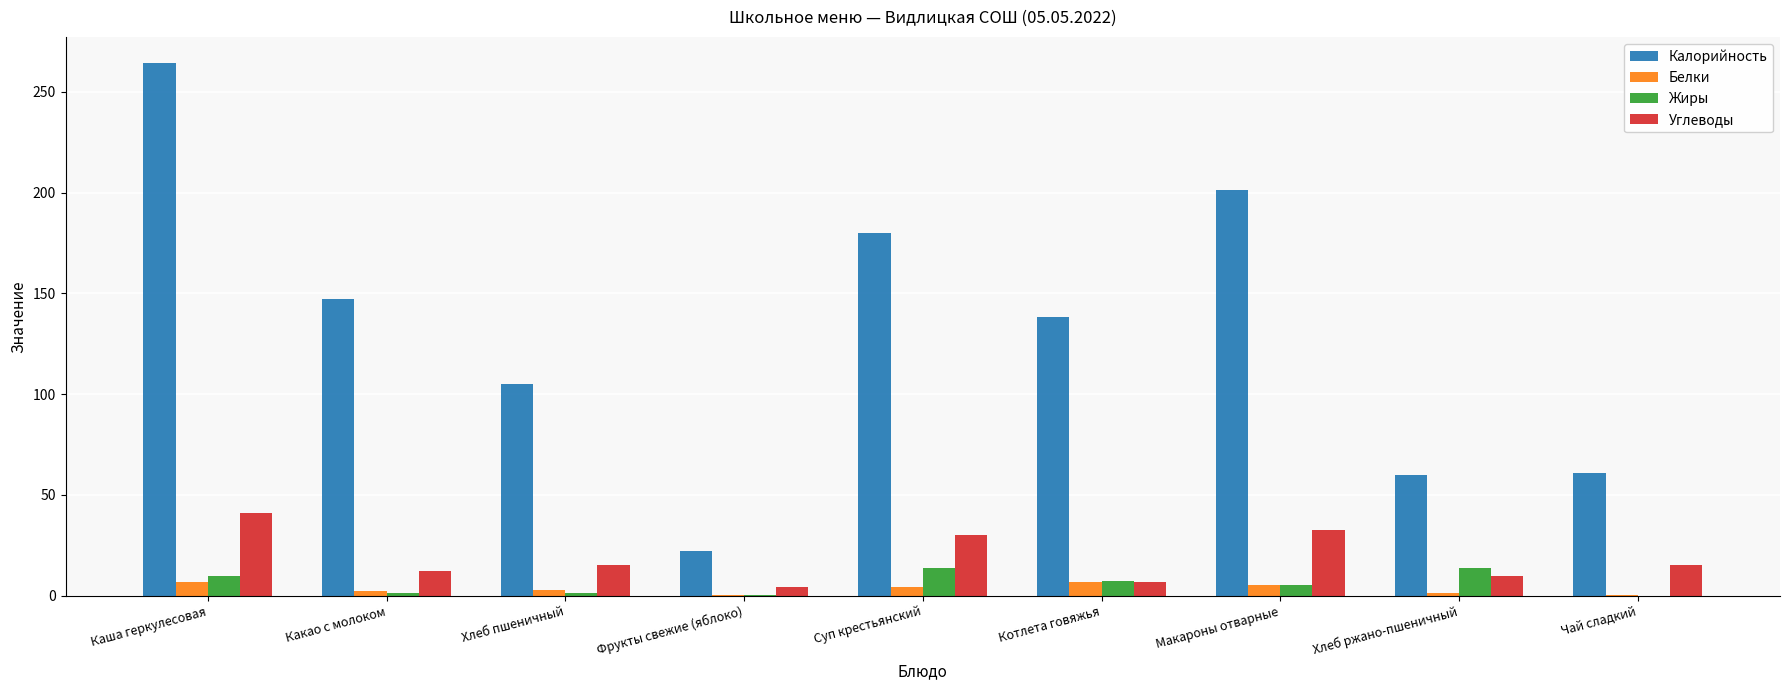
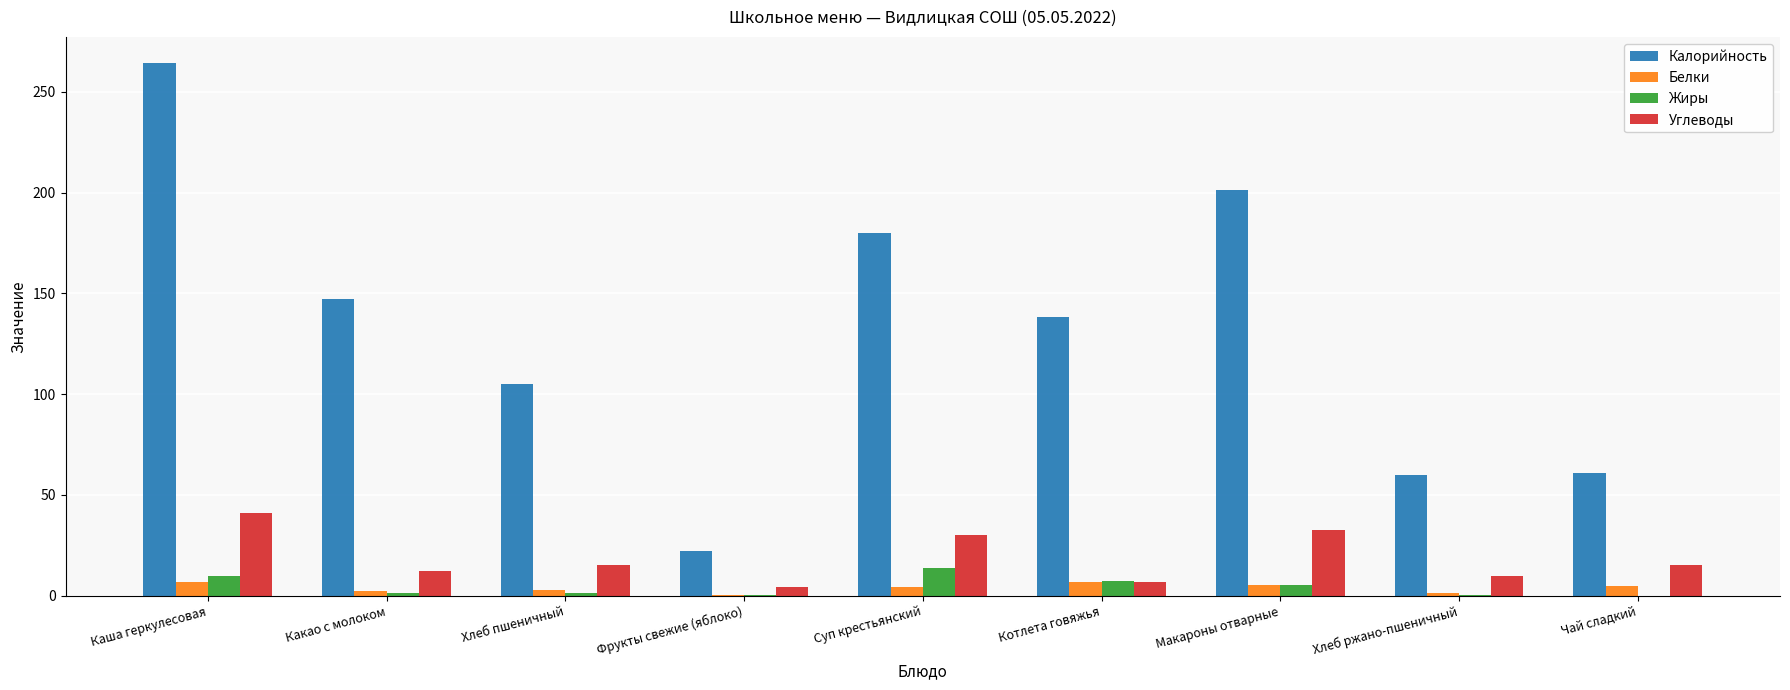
  {
    "Калорийность": {
      "Каша геркулесовая": 264,
      "Какао с молоком": 147,
      "Хлеб пшеничный": 105,
      "Фрукты свежие (яблоко)": 22,
      "Суп крестьянский": 180,
      "Котлета говяжья": 138,
      "Макароны отварные": 201,
      "Хлеб ржано-пшеничный": 60,
      "Чай сладкий": 61
    },
    "Белки": {
      "Каша геркулесовая": 7,
      "Какао с молоком": 3,
      "Хлеб пшеничный": 3,
      "Суп крестьянский": 4,
      "Котлета говяжья": 7,
      "Макароны отварные": 5,
-     "Чай сладкий": 0
+     "Чай сладкий": 5
    },
    "Жиры": {
      "Каша геркулесовая": 10,
      "Суп крестьянский": 14,
      "Котлета говяжья": 7,
      "Макароны отварные": 6,
-     "Хлеб ржано-пшеничный": 14,
+     "Хлеб ржано-пшеничный": 0,
      "Чай сладкий": 0
    },
    "Углеводы": {
      "Каша геркулесовая": 41,
      "Какао с молоком": 12,
      "Хлеб пшеничный": 15,
      "Фрукты свежие (яблоко)": 5,
      "Суп крестьянский": 30,
      "Котлета говяжья": 7,
      "Макароны отварные": 32,
      "Хлеб ржано-пшеничный": 10,
      "Чай сладкий": 15
    }
  }
